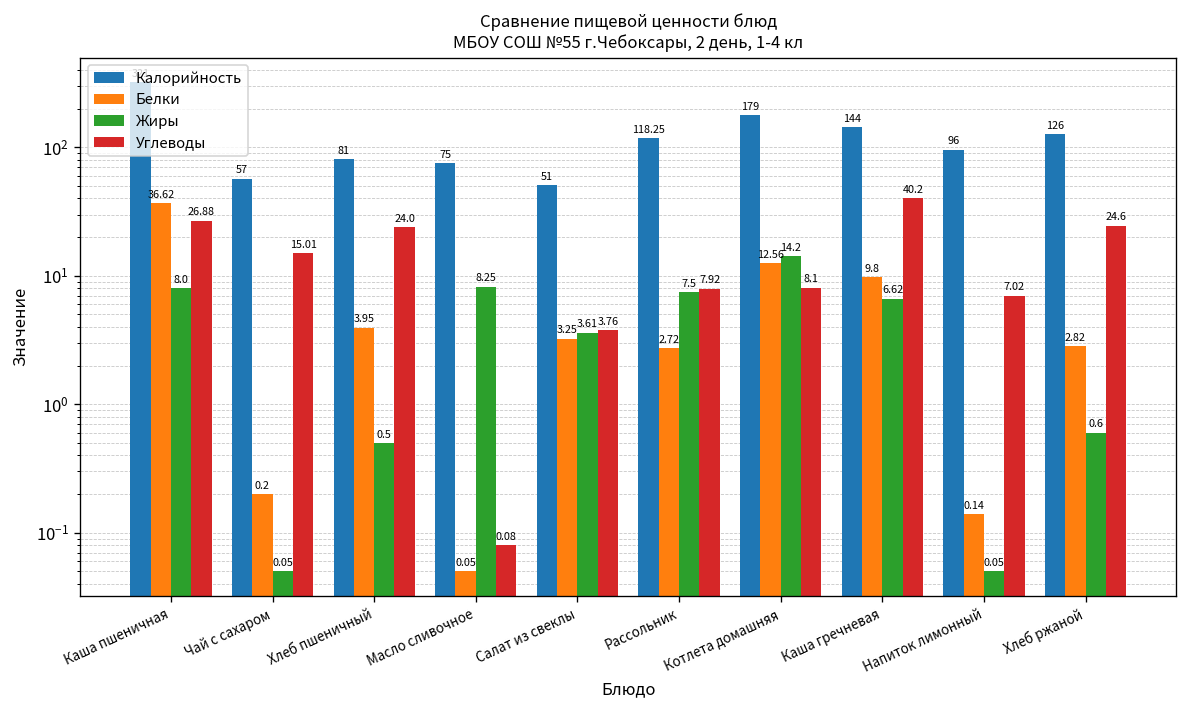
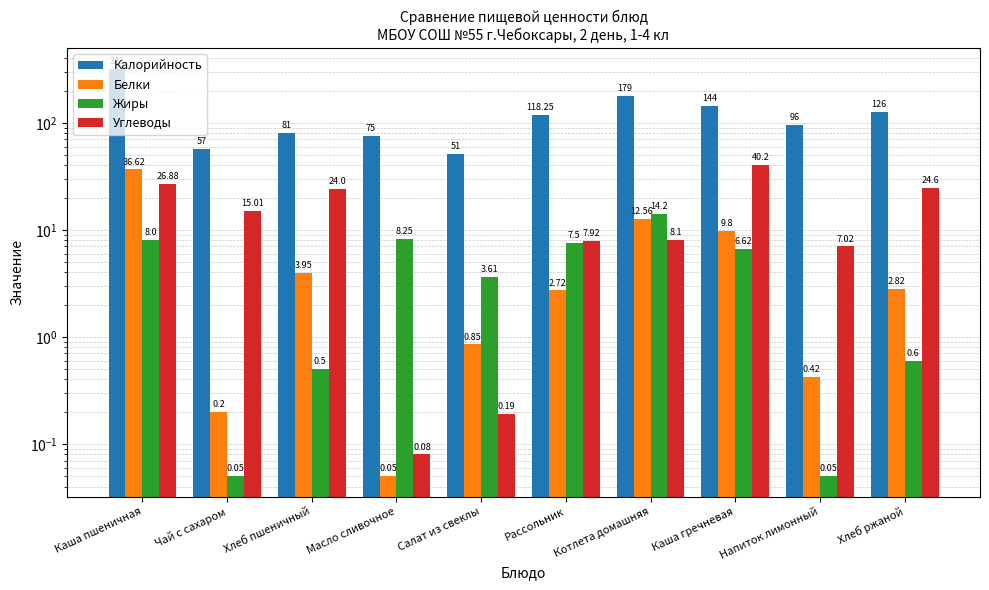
  {
    "Калорийность": {
      "Чай с сахаром": 57,
      "Хлеб пшеничный": 81,
      "Масло сливочное": 75,
      "Салат из свеклы": 51,
      "Рассольник": 118.25,
      "Котлета домашняя": 179,
      "Каша гречневая": 144,
      "Напиток лимонный": 96,
      "Хлеб ржаной": 126
    },
    "Белки": {
      "Каша пшеничная": 36.62,
      "Чай с сахаром": 0.2,
      "Хлеб пшеничный": 3.95,
      "Масло сливочное": 0.05,
-     "Салат из свеклы": 3.25,
+     "Салат из свеклы": 0.85,
      "Рассольник": 2.72,
      "Котлета домашняя": 12.56,
      "Каша гречневая": 9.8,
-     "Напиток лимонный": 0.14,
+     "Напиток лимонный": 0.42,
      "Хлеб ржаной": 2.82
    },
    "Жиры": {
      "Каша пшеничная": 8.0,
      "Чай с сахаром": 0.05,
      "Хлеб пшеничный": 0.5,
      "Масло сливочное": 8.25,
      "Салат из свеклы": 3.61,
      "Рассольник": 7.5,
      "Котлета домашняя": 14.2,
      "Каша гречневая": 6.62,
      "Напиток лимонный": 0.05,
      "Хлеб ржаной": 0.6
    },
    "Углеводы": {
      "Каша пшеничная": 26.88,
      "Чай с сахаром": 15.01,
      "Хлеб пшеничный": 24.0,
      "Масло сливочное": 0.08,
-     "Салат из свеклы": 3.76,
+     "Салат из свеклы": 0.19,
      "Рассольник": 7.92,
      "Котлета домашняя": 8.1,
      "Каша гречневая": 40.2,
      "Напиток лимонный": 7.02,
      "Хлеб ржаной": 24.6
    }
  }
